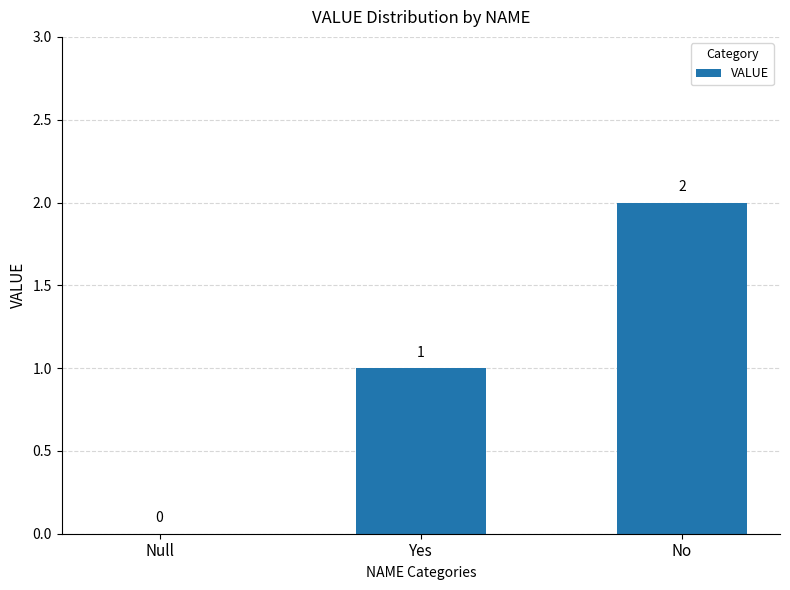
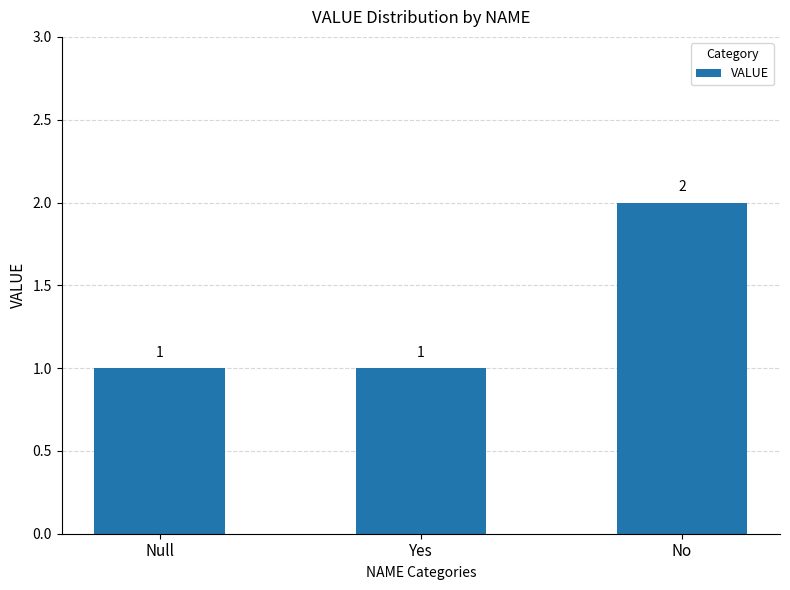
  {
-   "Null": 0,
+   "Null": 1,
    "Yes": 1,
    "No": 2
  }
